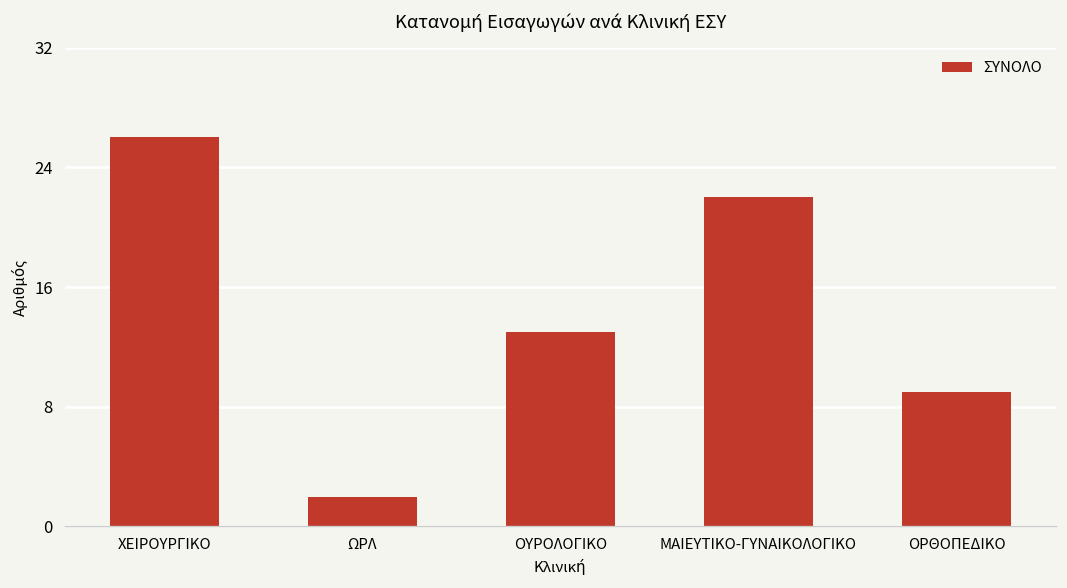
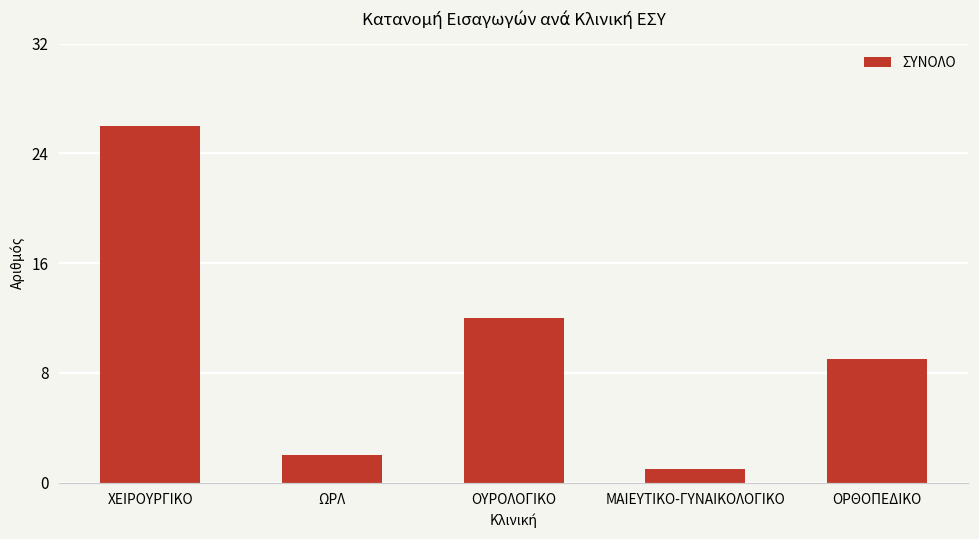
  {
    "ΧΕΙΡΟΥΡΓΙΚΟ": 26,
    "ΩΡΛ": 2,
-   "ΟΥΡΟΛΟΓΙΚΟ": 13,
-   "ΜΑΙΕΥΤΙΚΟ-ΓΥΝΑΙΚΟΛΟΓΙΚΟ": 22,
+   "ΟΥΡΟΛΟΓΙΚΟ": 12,
+   "ΜΑΙΕΥΤΙΚΟ-ΓΥΝΑΙΚΟΛΟΓΙΚΟ": 1,
    "ΟΡΘΟΠΕΔΙΚΟ": 9
  }
